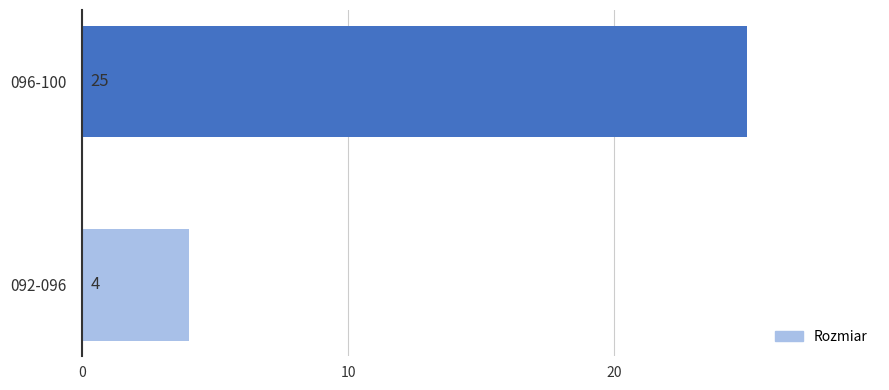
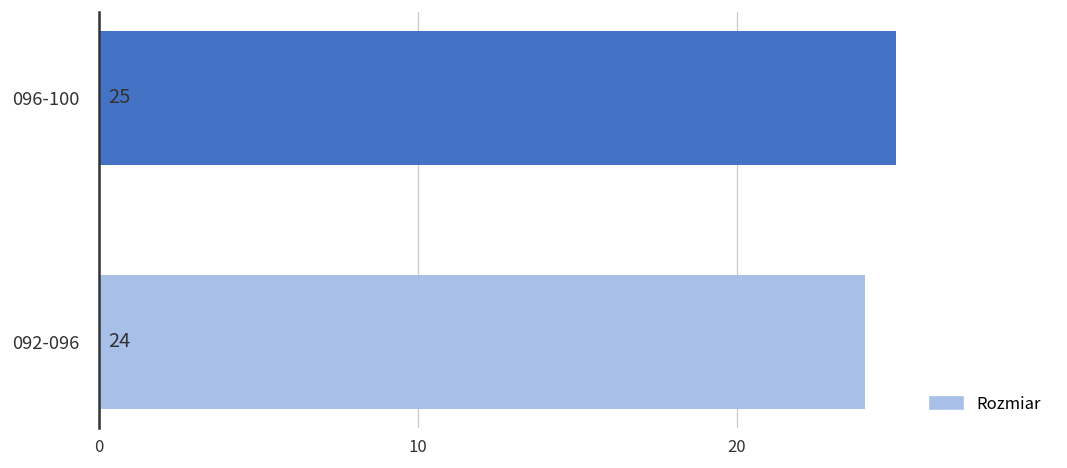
  {
    "096-100": 25,
-   "092-096": 4
+   "092-096": 24
  }
